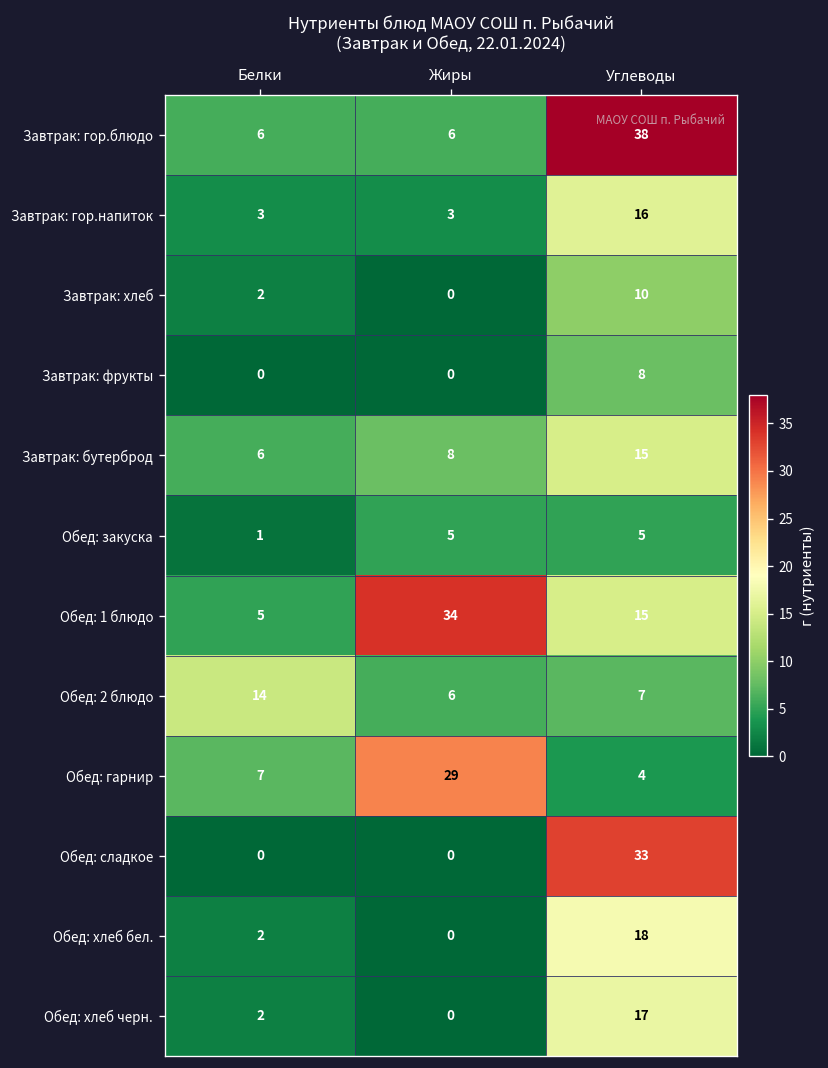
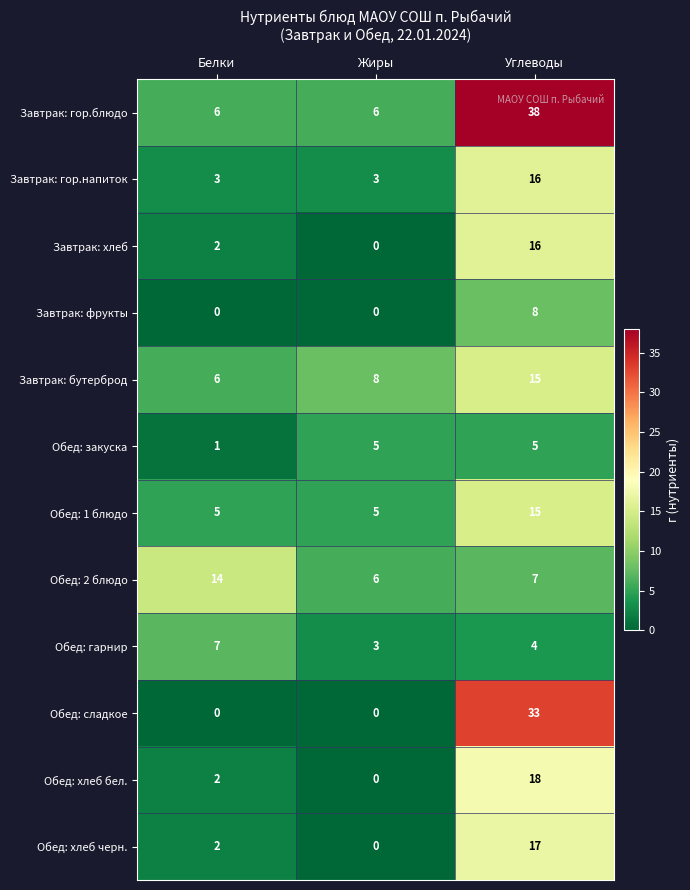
  {
    "Завтрак: гор.блюдо": {
      "Белки": 6,
      "Жиры": 6
    },
    "Завтрак: гор.напиток": {
      "Белки": 3,
      "Жиры": 3,
      "Углеводы": 16
    },
    "Завтрак: хлеб": {
      "Белки": 2,
      "Жиры": 0,
-     "Углеводы": 10
+     "Углеводы": 16
    },
    "Завтрак: фрукты": {
      "Белки": 0,
      "Жиры": 0,
      "Углеводы": 8
    },
    "Завтрак: бутерброд": {
      "Белки": 6,
      "Жиры": 8,
      "Углеводы": 15
    },
    "Обед: закуска": {
      "Белки": 1,
      "Жиры": 5,
      "Углеводы": 5
    },
    "Обед: 1 блюдо": {
      "Белки": 5,
-     "Жиры": 34,
+     "Жиры": 5,
      "Углеводы": 15
    },
    "Обед: 2 блюдо": {
      "Белки": 14,
      "Жиры": 6,
      "Углеводы": 7
    },
    "Обед: гарнир": {
      "Белки": 7,
-     "Жиры": 29,
+     "Жиры": 3,
      "Углеводы": 4
    },
    "Обед: сладкое": {
      "Белки": 0,
      "Жиры": 0,
      "Углеводы": 33
    },
    "Обед: хлеб бел.": {
      "Белки": 2,
      "Жиры": 0,
      "Углеводы": 18
    },
    "Обед: хлеб черн.": {
      "Белки": 2,
      "Жиры": 0,
      "Углеводы": 17
    }
  }
